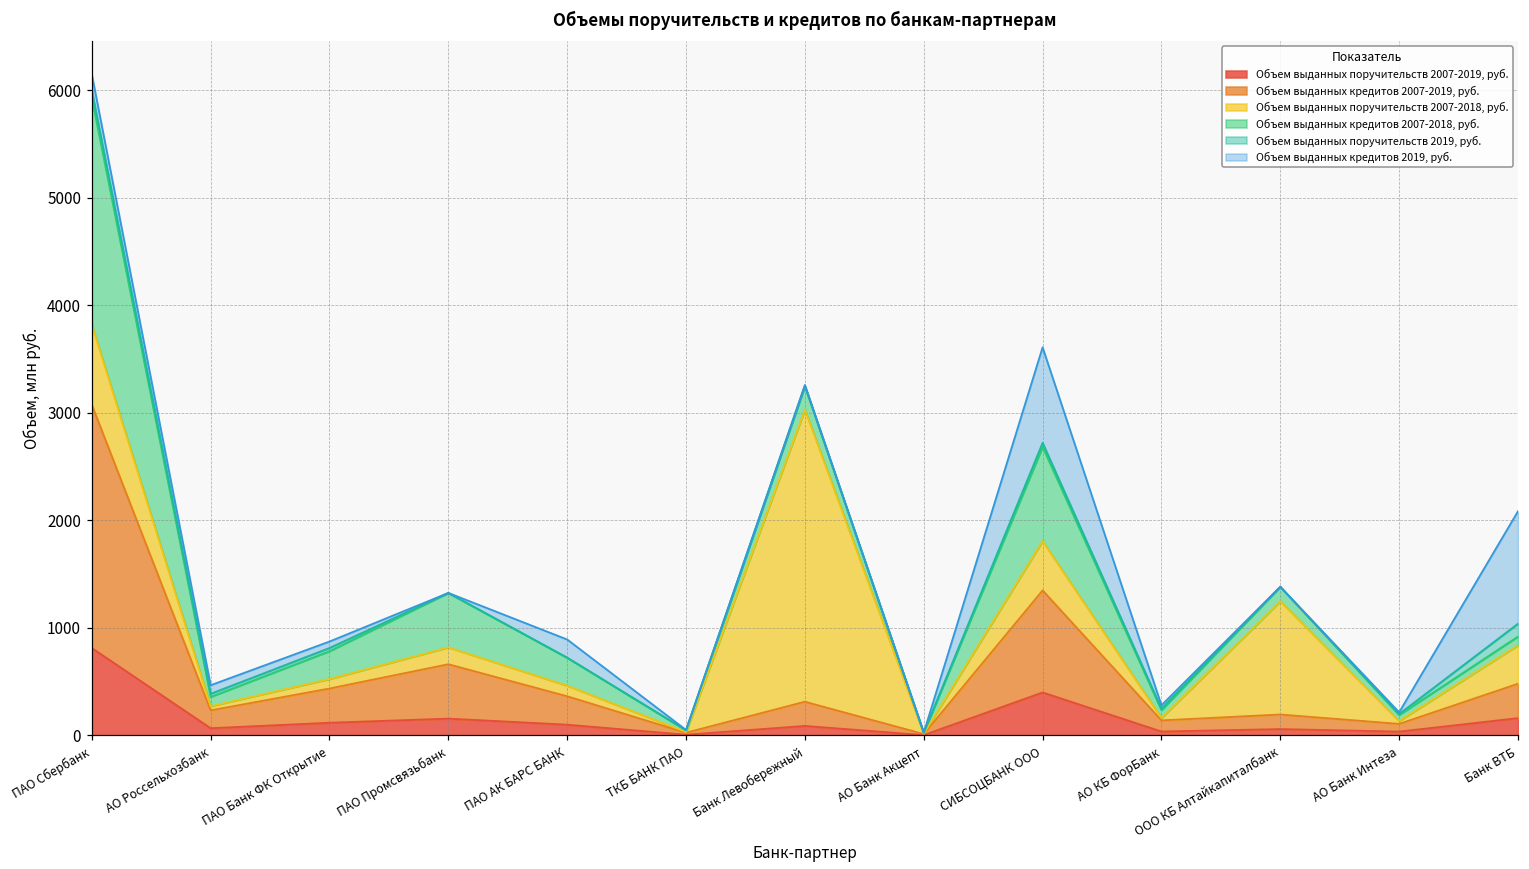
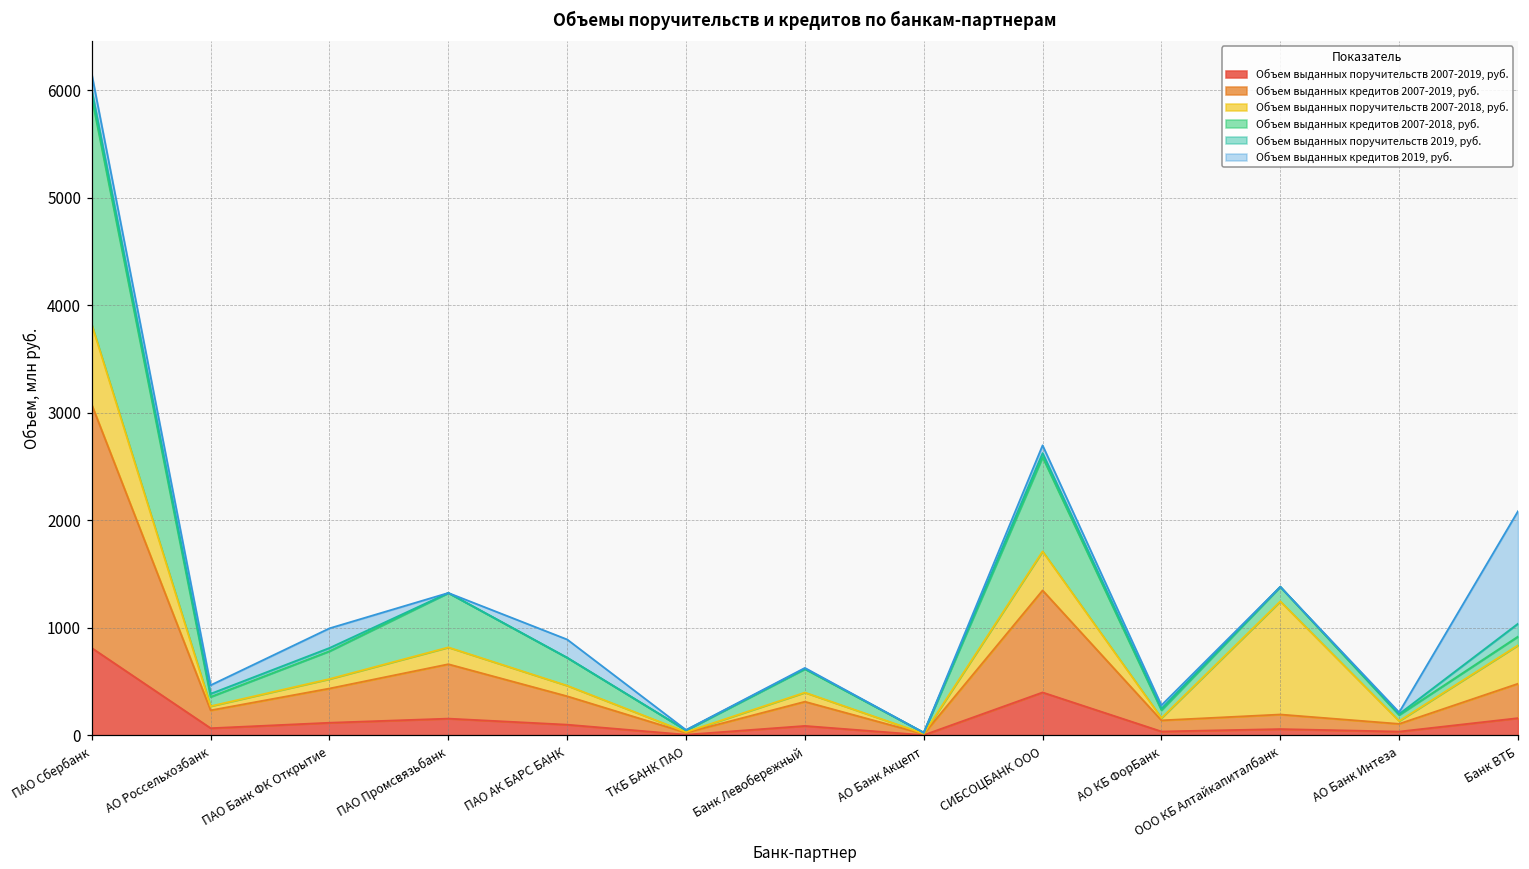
  {
    "Объем выданных поручительств 2007-2018, руб.": {
      "ПАО Сбербанк": 700,
      "АО Россельхозбанк": 0,
      "ПАО Банк ФК Открытие": 100,
      "ПАО Промсвязьбанк": 200,
      "ПАО АК БАРС БАНК": 100,
-     "Банк Левобережный": 2700,
-     "СИБСОЦБАНК ООО": 500,
+     "Банк Левобережный": 100,
+     "СИБСОЦБАНК ООО": 400,
      "ООО КБ Алтайкапиталбанк": 1100,
      "АО Банк Интеза": 0,
      "Банк ВТБ": 400
    },
    "Объем выданных кредитов 2019, руб.": {
      "ПАО Сбербанк": 200,
      "АО Россельхозбанк": 100,
-     "ПАО Банк ФК Открытие": 100,
+     "ПАО Банк ФК Открытие": 200,
      "ПАО АК БАРС БАНК": 200,
-     "СИБСОЦБАНК ООО": 900,
+     "СИБСОЦБАНК ООО": 100,
      "АО КБ ФорБанк": 0,
      "Банк ВТБ": 1000
    }
  }
